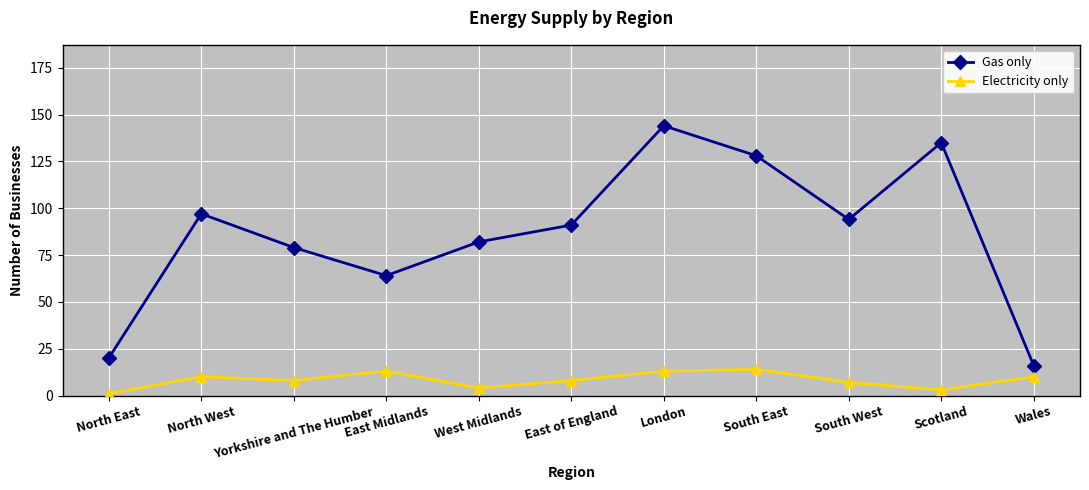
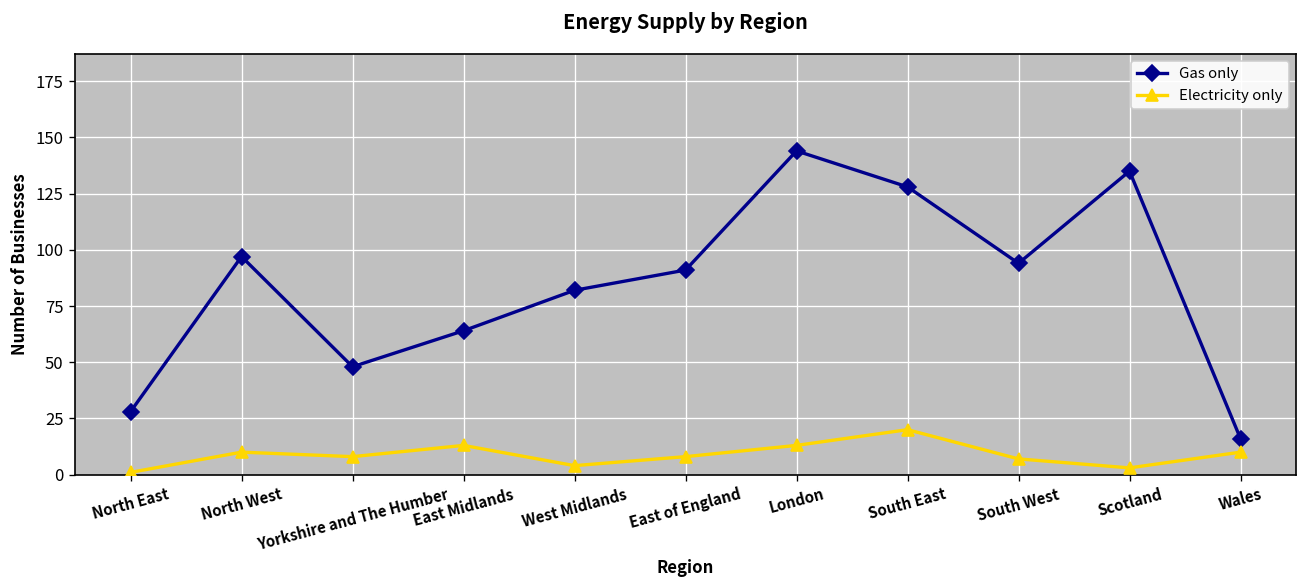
  {
    "Gas only": {
-     "North East": 20,
+     "North East": 28,
      "North West": 97,
-     "Yorkshire and The Humber": 79,
+     "Yorkshire and The Humber": 48,
      "East Midlands": 64,
      "West Midlands": 82,
      "East of England": 91,
      "London": 144,
      "South East": 128,
      "South West": 94,
      "Scotland": 135,
      "Wales": 16
    },
    "Electricity only": {
      "North East": 1,
      "North West": 10,
      "Yorkshire and The Humber": 8,
      "East Midlands": 13,
      "West Midlands": 4,
      "East of England": 8,
      "London": 13,
-     "South East": 14,
+     "South East": 20,
      "South West": 7,
      "Scotland": 3,
      "Wales": 10
    }
  }
